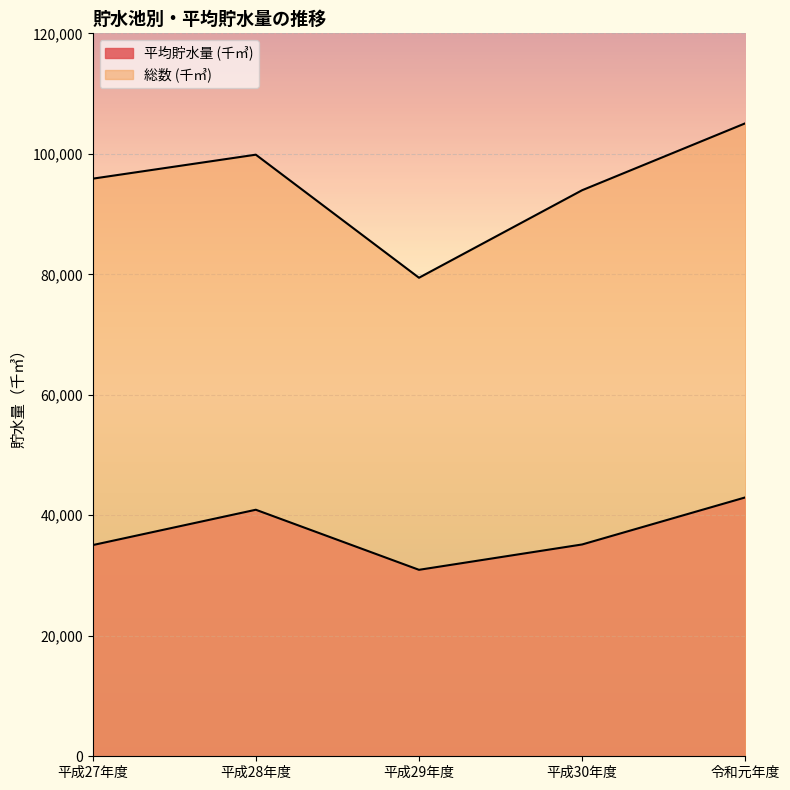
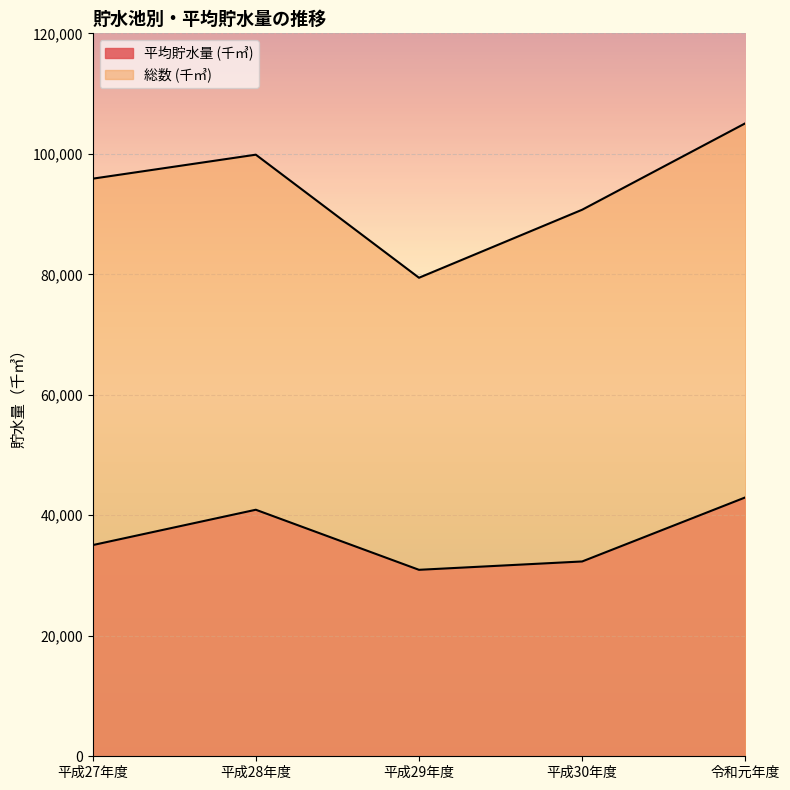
  {
    "平均貯水量 (千㎥)": {
      "平成27年度": "35,000",
      "平成28年度": "41,000",
      "平成29年度": "31,000",
-     "平成30年度": "35,000",
+     "平成30年度": "32,000",
      "令和元年度": "43,000"
    },
    "総数 (千㎥)": {
      "平成27年度": "96,000",
      "平成28年度": "100,000",
      "平成29年度": "79,000",
-     "平成30年度": "94,000",
+     "平成30年度": "91,000",
      "令和元年度": "105,000"
    }
  }
